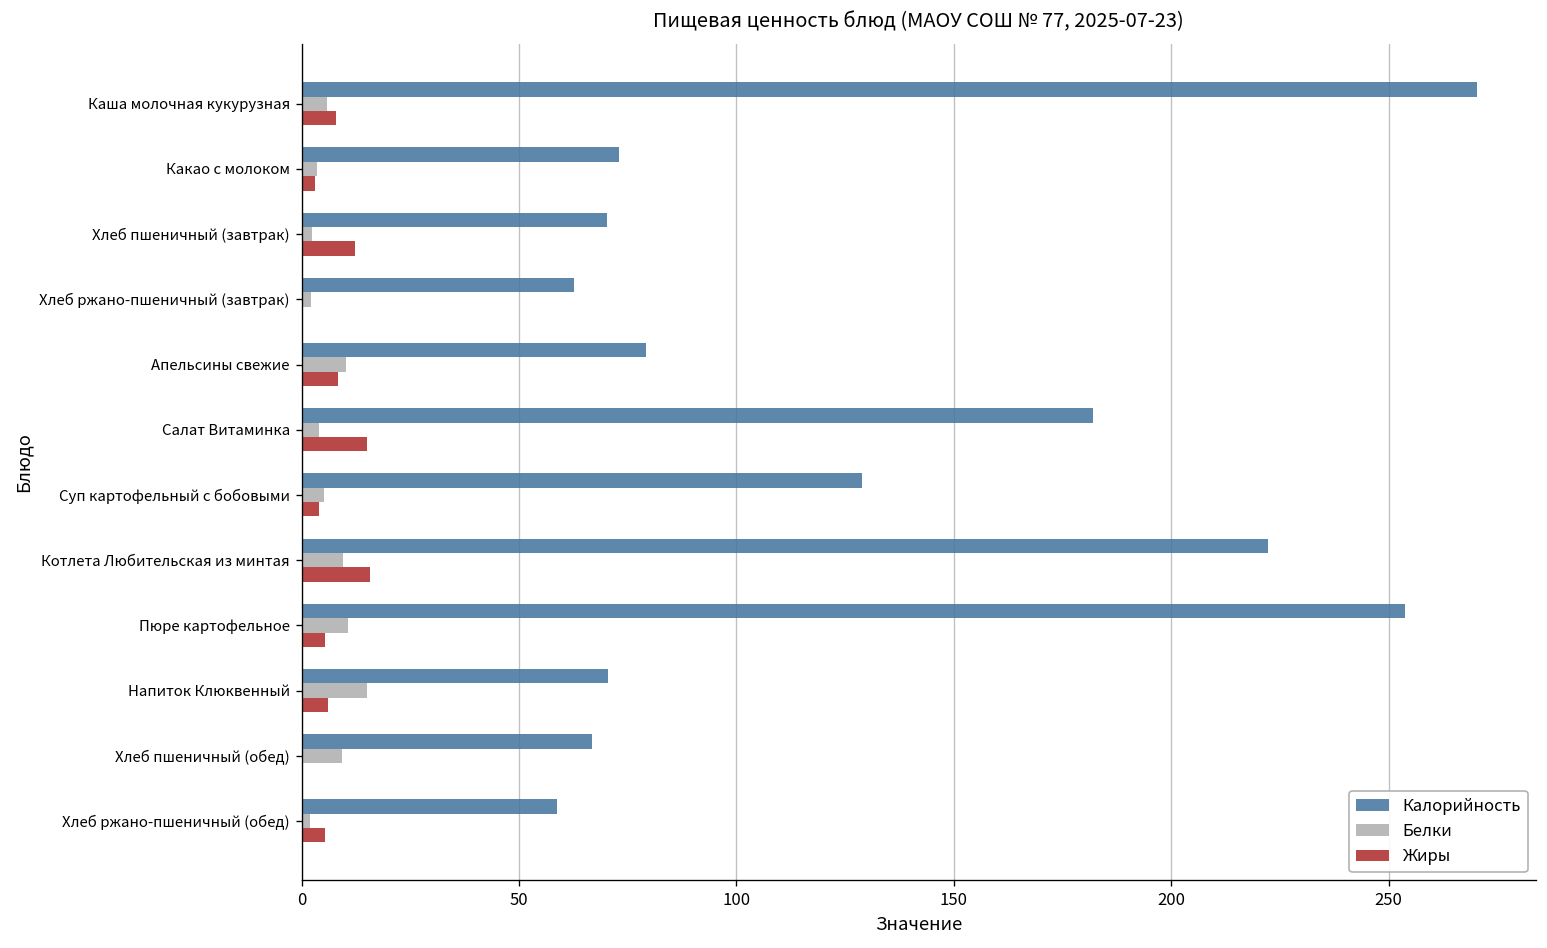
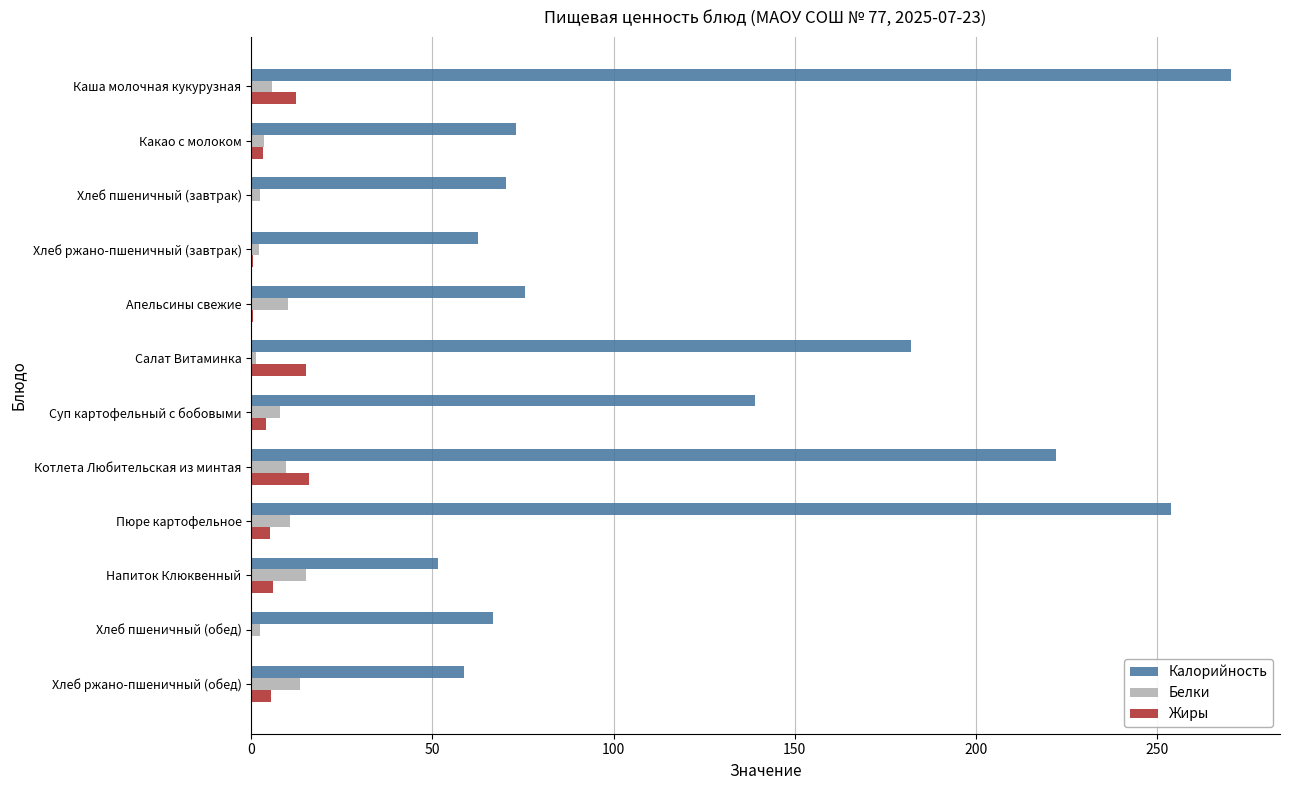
  {
    "Калорийность": {
      "Каша молочная кукурузная": 270,
      "Какао с молоком": 73,
      "Хлеб пшеничный (завтрак)": 70,
      "Хлеб ржано-пшеничный (завтрак)": 63,
-     "Апельсины свежие": 79,
+     "Апельсины свежие": 76,
      "Салат Витаминка": 182,
-     "Суп картофельный с бобовыми": 129,
+     "Суп картофельный с бобовыми": 139,
      "Котлета Любительская из минтая": 222,
      "Пюре картофельное": 254,
-     "Напиток Клюквенный": 71,
+     "Напиток Клюквенный": 52,
      "Хлеб пшеничный (обед)": 67,
      "Хлеб ржано-пшеничный (обед)": 59
    },
    "Белки": {
      "Каша молочная кукурузная": 6,
      "Какао с молоком": 4,
      "Хлеб пшеничный (завтрак)": 2,
      "Хлеб ржано-пшеничный (завтрак)": 2,
      "Апельсины свежие": 10,
-     "Салат Витаминка": 4,
-     "Суп картофельный с бобовыми": 5,
+     "Салат Витаминка": 1,
+     "Суп картофельный с бобовыми": 8,
      "Котлета Любительская из минтая": 10,
      "Пюре картофельное": 11,
      "Напиток Клюквенный": 15,
-     "Хлеб пшеничный (обед)": 9,
-     "Хлеб ржано-пшеничный (обед)": 2
+     "Хлеб пшеничный (обед)": 2,
+     "Хлеб ржано-пшеничный (обед)": 14
    },
    "Жиры": {
-     "Каша молочная кукурузная": 8,
+     "Каша молочная кукурузная": 12,
      "Какао с молоком": 3,
-     "Хлеб пшеничный (завтрак)": 12,
-     "Апельсины свежие": 9,
+     "Хлеб пшеничный (завтрак)": 0,
+     "Апельсины свежие": 0,
      "Салат Витаминка": 15,
      "Суп картофельный с бобовыми": 4,
      "Котлета Любительская из минтая": 16,
      "Пюре картофельное": 5,
      "Напиток Клюквенный": 6,
      "Хлеб ржано-пшеничный (обед)": 6
    }
  }
